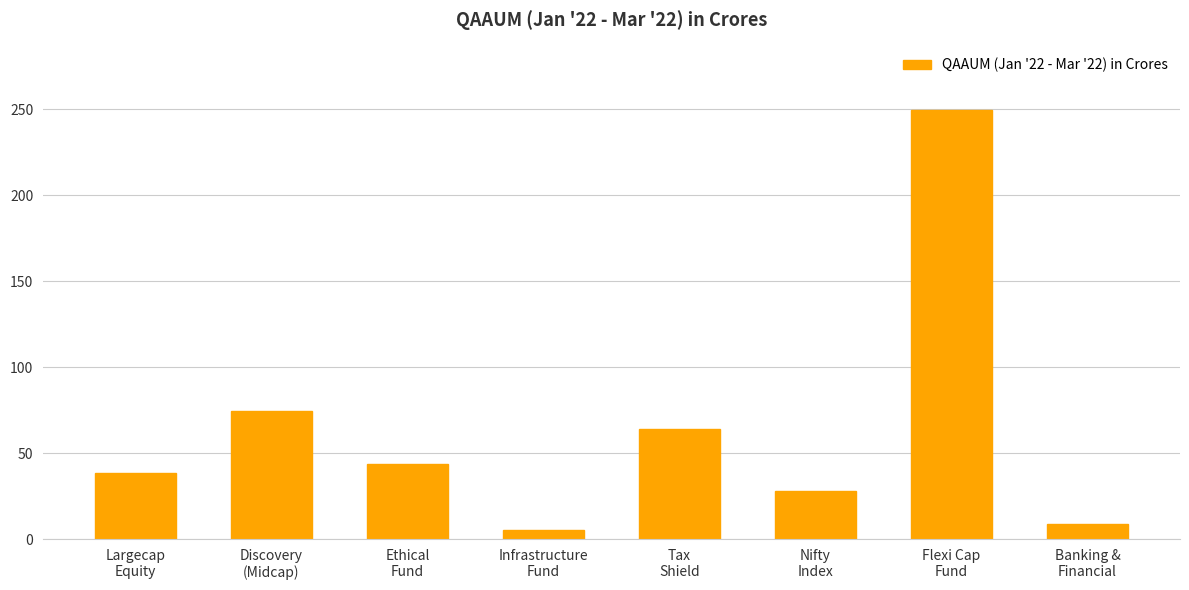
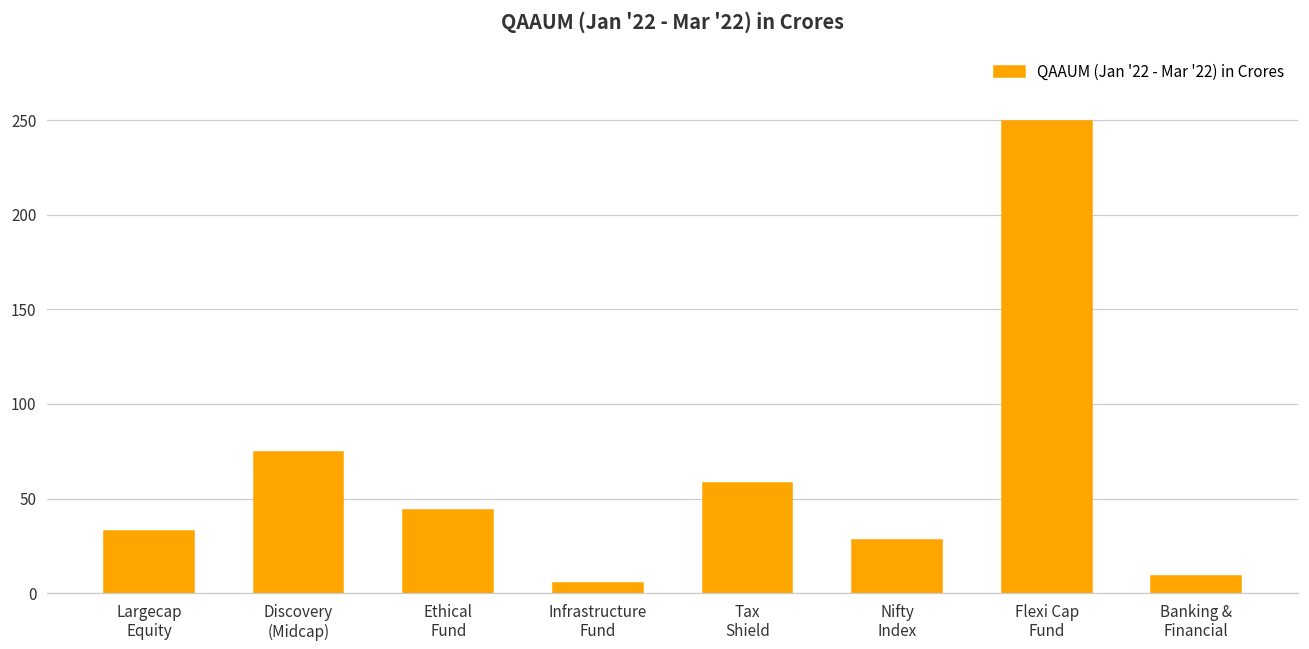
  {
-   "Largecap Equity": 38,
+   "Largecap Equity": 33,
    "Discovery (Midcap)": 75,
    "Ethical Fund": 44,
    "Infrastructure Fund": 5,
-   "Tax Shield": 64,
+   "Tax Shield": 58,
    "Nifty Index": 28,
    "Flexi Cap Fund": 250,
    "Banking & Financial": 9
  }
